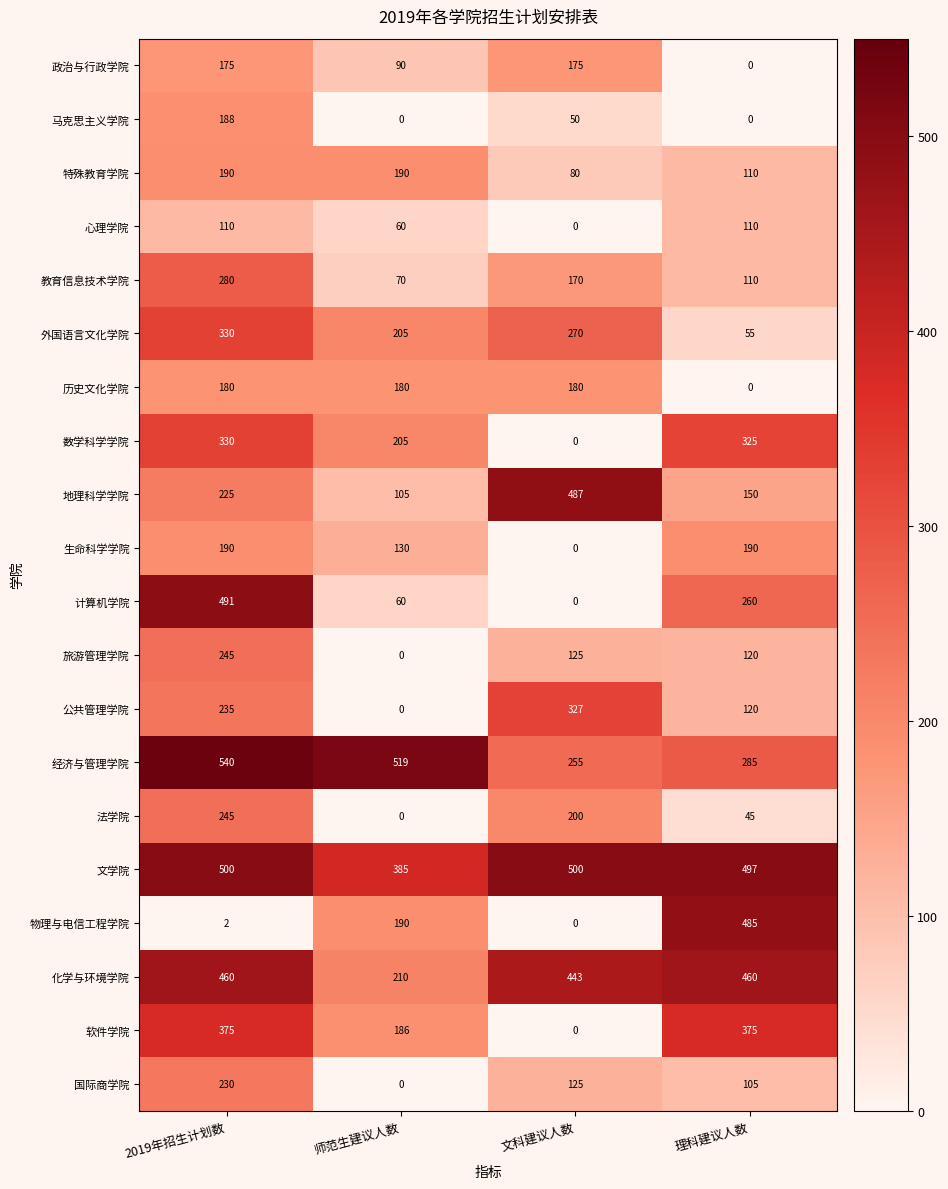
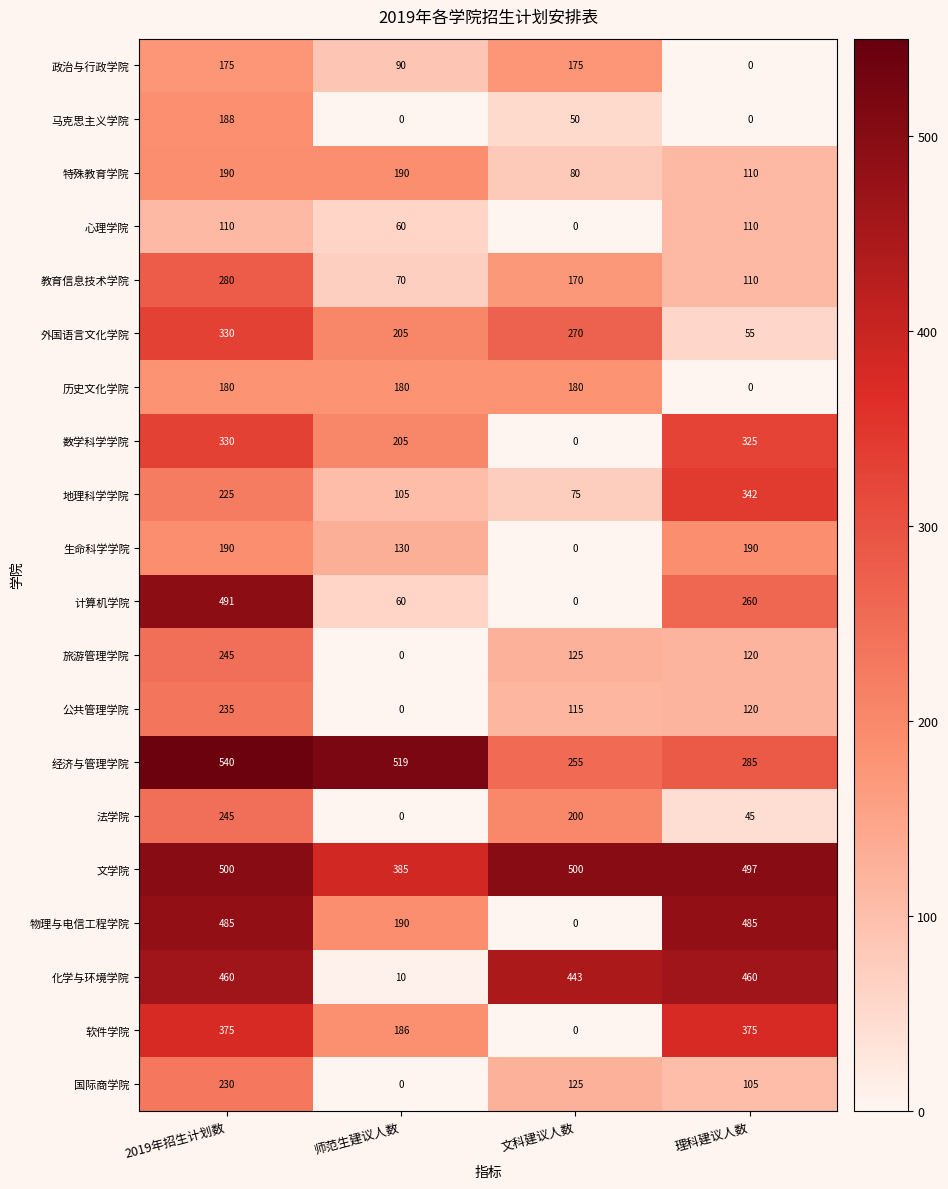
  {
    "政治与行政学院": {
      "2019年招生计划数": 175,
      "师范生建议人数": 90,
      "文科建议人数": 175,
      "理科建议人数": 0
    },
    "马克思主义学院": {
      "2019年招生计划数": 188,
      "师范生建议人数": 0,
      "文科建议人数": 50,
      "理科建议人数": 0
    },
    "特殊教育学院": {
      "2019年招生计划数": 190,
      "师范生建议人数": 190,
      "文科建议人数": 80,
      "理科建议人数": 110
    },
    "心理学院": {
      "2019年招生计划数": 110,
      "师范生建议人数": 60,
      "文科建议人数": 0,
      "理科建议人数": 110
    },
    "教育信息技术学院": {
      "2019年招生计划数": 280,
      "师范生建议人数": 70,
      "文科建议人数": 170,
      "理科建议人数": 110
    },
    "外国语言文化学院": {
      "2019年招生计划数": 330,
      "师范生建议人数": 205,
      "文科建议人数": 270,
      "理科建议人数": 55
    },
    "历史文化学院": {
      "2019年招生计划数": 180,
      "师范生建议人数": 180,
      "文科建议人数": 180,
      "理科建议人数": 0
    },
    "数学科学学院": {
      "2019年招生计划数": 330,
      "师范生建议人数": 205,
      "文科建议人数": 0,
      "理科建议人数": 325
    },
    "地理科学学院": {
      "2019年招生计划数": 225,
      "师范生建议人数": 105,
-     "文科建议人数": 487,
-     "理科建议人数": 150
+     "文科建议人数": 75,
+     "理科建议人数": 342
    },
    "生命科学学院": {
      "2019年招生计划数": 190,
      "师范生建议人数": 130,
      "文科建议人数": 0,
      "理科建议人数": 190
    },
    "计算机学院": {
      "2019年招生计划数": 491,
      "师范生建议人数": 60,
      "文科建议人数": 0,
      "理科建议人数": 260
    },
    "旅游管理学院": {
      "2019年招生计划数": 245,
      "师范生建议人数": 0,
      "文科建议人数": 125,
      "理科建议人数": 120
    },
    "公共管理学院": {
      "2019年招生计划数": 235,
      "师范生建议人数": 0,
-     "文科建议人数": 327,
+     "文科建议人数": 115,
      "理科建议人数": 120
    },
    "经济与管理学院": {
      "2019年招生计划数": 540,
      "师范生建议人数": 519,
      "文科建议人数": 255,
      "理科建议人数": 285
    },
    "法学院": {
      "2019年招生计划数": 245,
      "师范生建议人数": 0,
      "文科建议人数": 200,
      "理科建议人数": 45
    },
    "文学院": {
      "2019年招生计划数": 500,
      "师范生建议人数": 385,
      "文科建议人数": 500,
      "理科建议人数": 497
    },
    "物理与电信工程学院": {
-     "2019年招生计划数": 2,
+     "2019年招生计划数": 485,
      "师范生建议人数": 190,
      "文科建议人数": 0,
      "理科建议人数": 485
    },
    "化学与环境学院": {
      "2019年招生计划数": 460,
-     "师范生建议人数": 210,
+     "师范生建议人数": 10,
      "文科建议人数": 443,
      "理科建议人数": 460
    },
    "软件学院": {
      "2019年招生计划数": 375,
      "师范生建议人数": 186,
      "文科建议人数": 0,
      "理科建议人数": 375
    },
    "国际商学院": {
      "2019年招生计划数": 230,
      "师范生建议人数": 0,
      "文科建议人数": 125,
      "理科建议人数": 105
    }
  }
